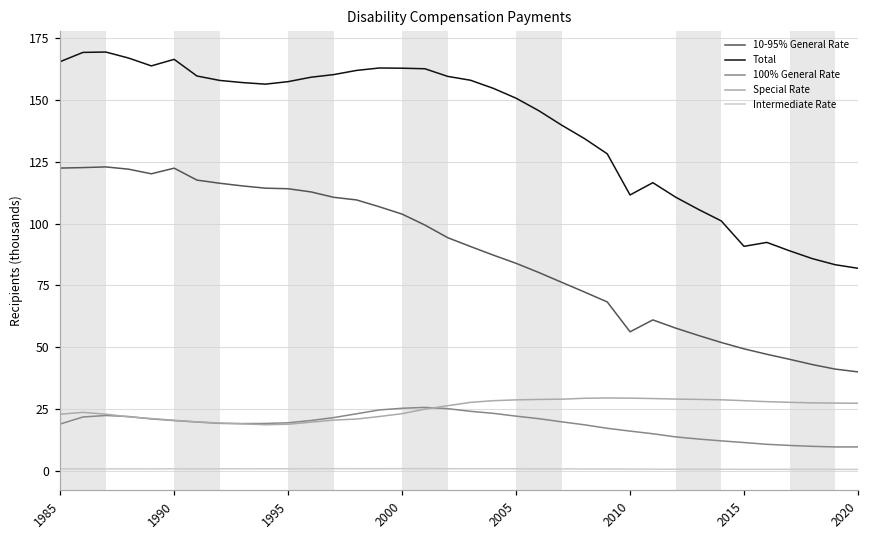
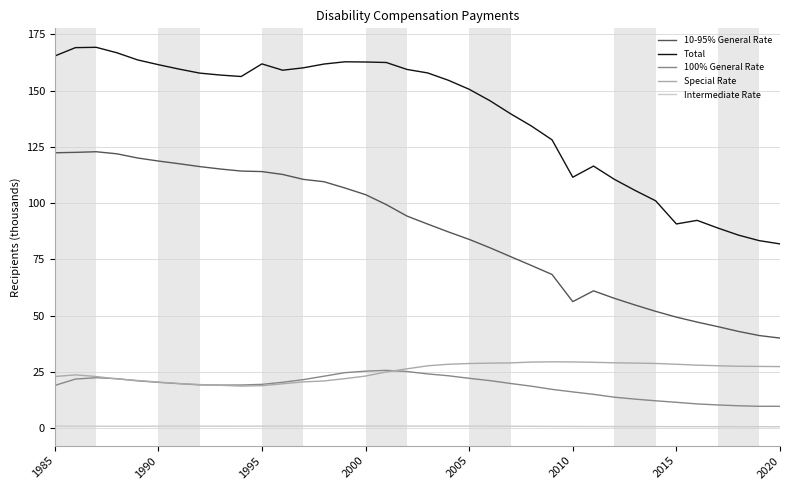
  {
    "10-95% General Rate": {
      "1985": 122,
-     "1990": 122,
+     "1990": 119,
      "1995": 114,
      "2000": 104,
      "2005": 84,
      "2010": 56,
      "2015": 49,
      "2020": 40
    },
    "Total": {
      "1985": 165,
-     "1990": 166,
-     "1995": 157,
+     "1990": 162,
+     "1995": 162,
      "2000": 163,
      "2005": 151,
      "2010": 112,
      "2015": 91,
      "2020": 82
    }
  }
